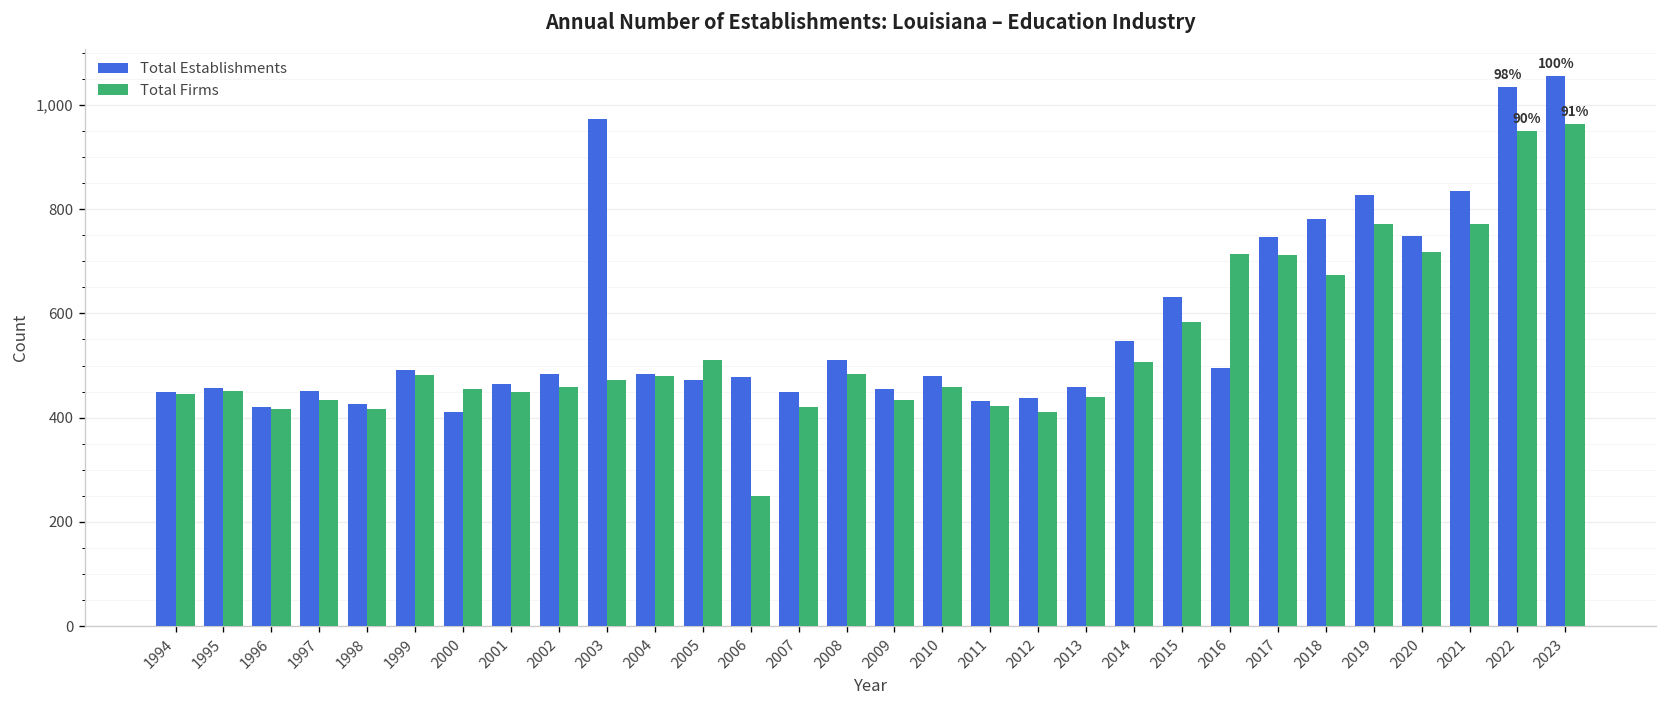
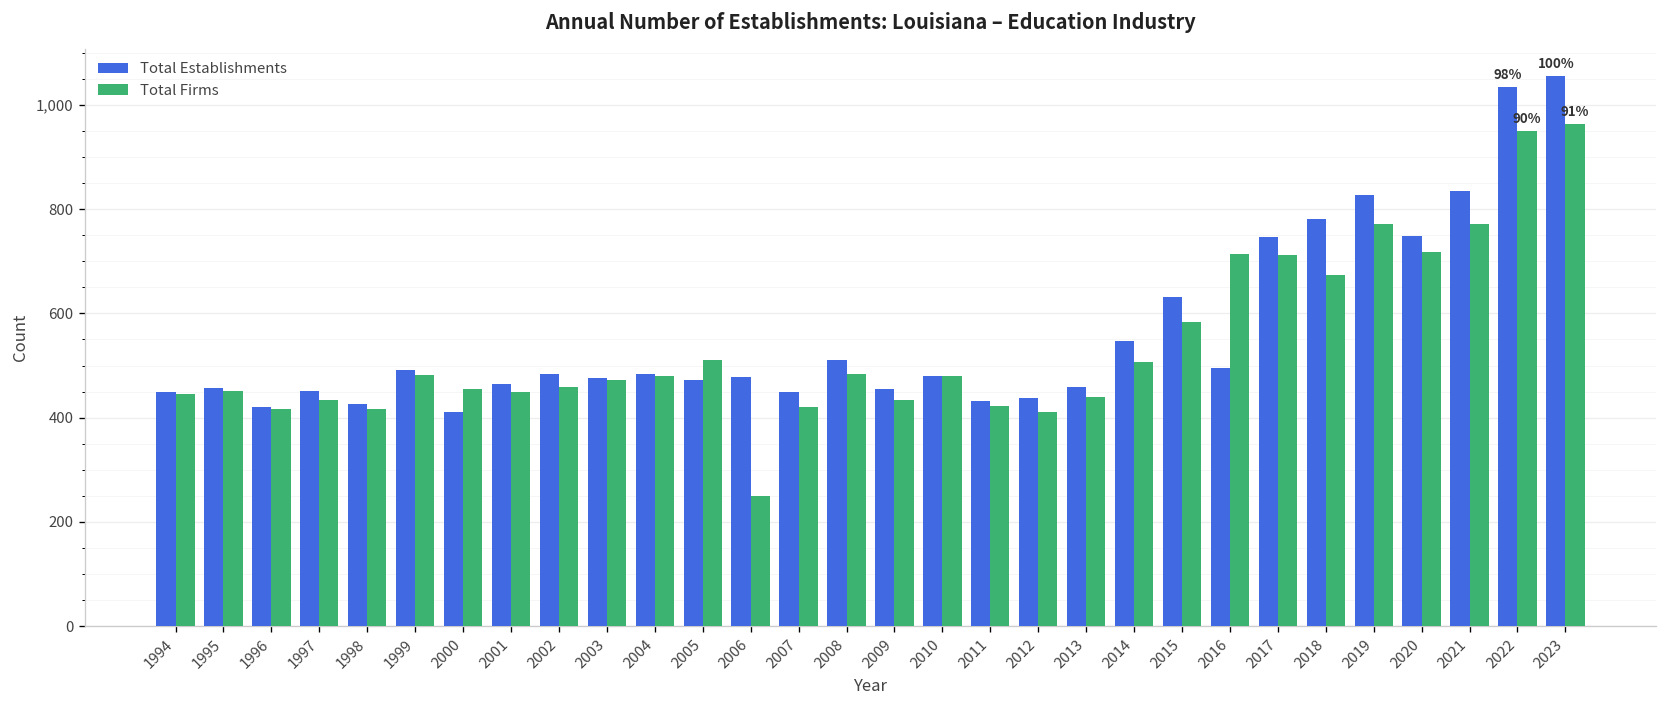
  {
    "Total Establishments": {
      "1994": 450,
      "1995": 460,
      "1996": 420,
      "1997": 450,
      "1998": 430,
      "1999": 490,
      "2000": 410,
      "2001": 470,
      "2002": 480,
-     "2003": 970,
+     "2003": 480,
      "2004": 480,
      "2005": 470,
      "2006": 480,
      "2007": 450,
      "2008": 510,
      "2009": 460,
      "2010": 480,
      "2011": 430,
      "2012": 440,
      "2013": 460,
      "2014": 550,
      "2015": 630,
      "2016": 500,
      "2017": 750,
      "2018": 780,
      "2019": 830,
      "2020": 750,
      "2021": 840
    },
    "Total Firms": {
      "1994": 450,
      "1995": 450,
      "1996": 420,
      "1997": 430,
      "1998": 420,
      "1999": 480,
      "2000": 450,
      "2001": 450,
      "2002": 460,
      "2003": 470,
      "2004": 480,
      "2005": 510,
      "2006": 250,
      "2007": 420,
      "2008": 480,
      "2009": 430,
-     "2010": 460,
+     "2010": 480,
      "2011": 420,
      "2012": 410,
      "2013": 440,
      "2014": 510,
      "2015": 580,
      "2016": 710,
      "2017": 710,
      "2018": 670,
      "2019": 770,
      "2020": 720,
      "2021": 770
    }
  }
